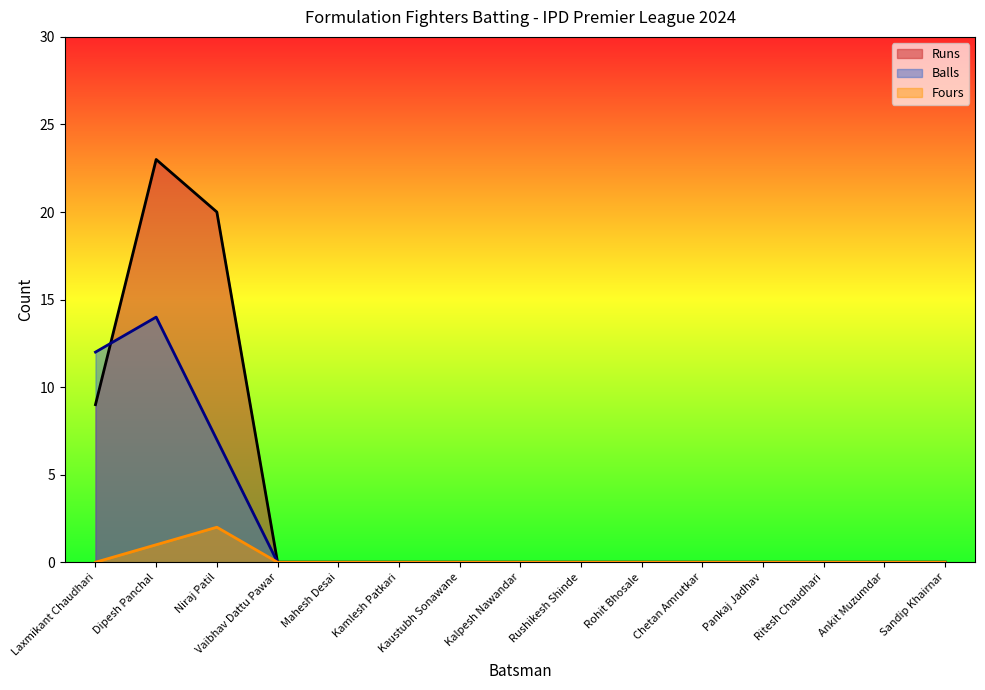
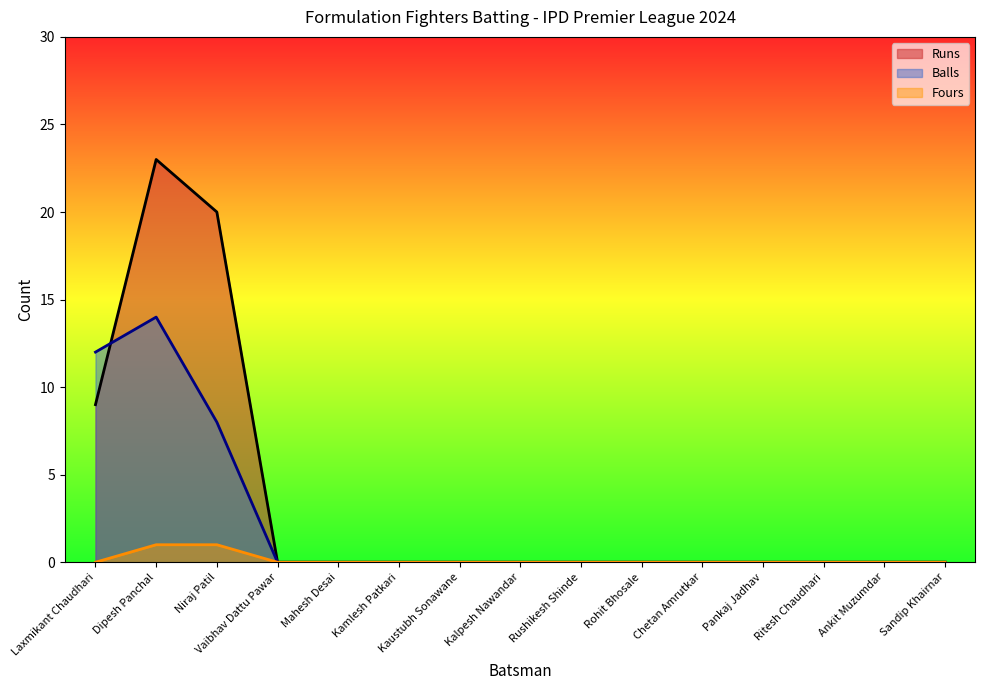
  {
    "Runs": {
      "Laxmikant Chaudhari": 9,
      "Dipesh Panchal": 23,
      "Niraj Patil": 20
    },
    "Balls": {
      "Laxmikant Chaudhari": 12,
      "Dipesh Panchal": 14,
-     "Niraj Patil": 7
+     "Niraj Patil": 8
    },
    "Fours": {
      "Laxmikant Chaudhari": 0,
      "Dipesh Panchal": 1,
-     "Niraj Patil": 2
+     "Niraj Patil": 1
    }
  }
